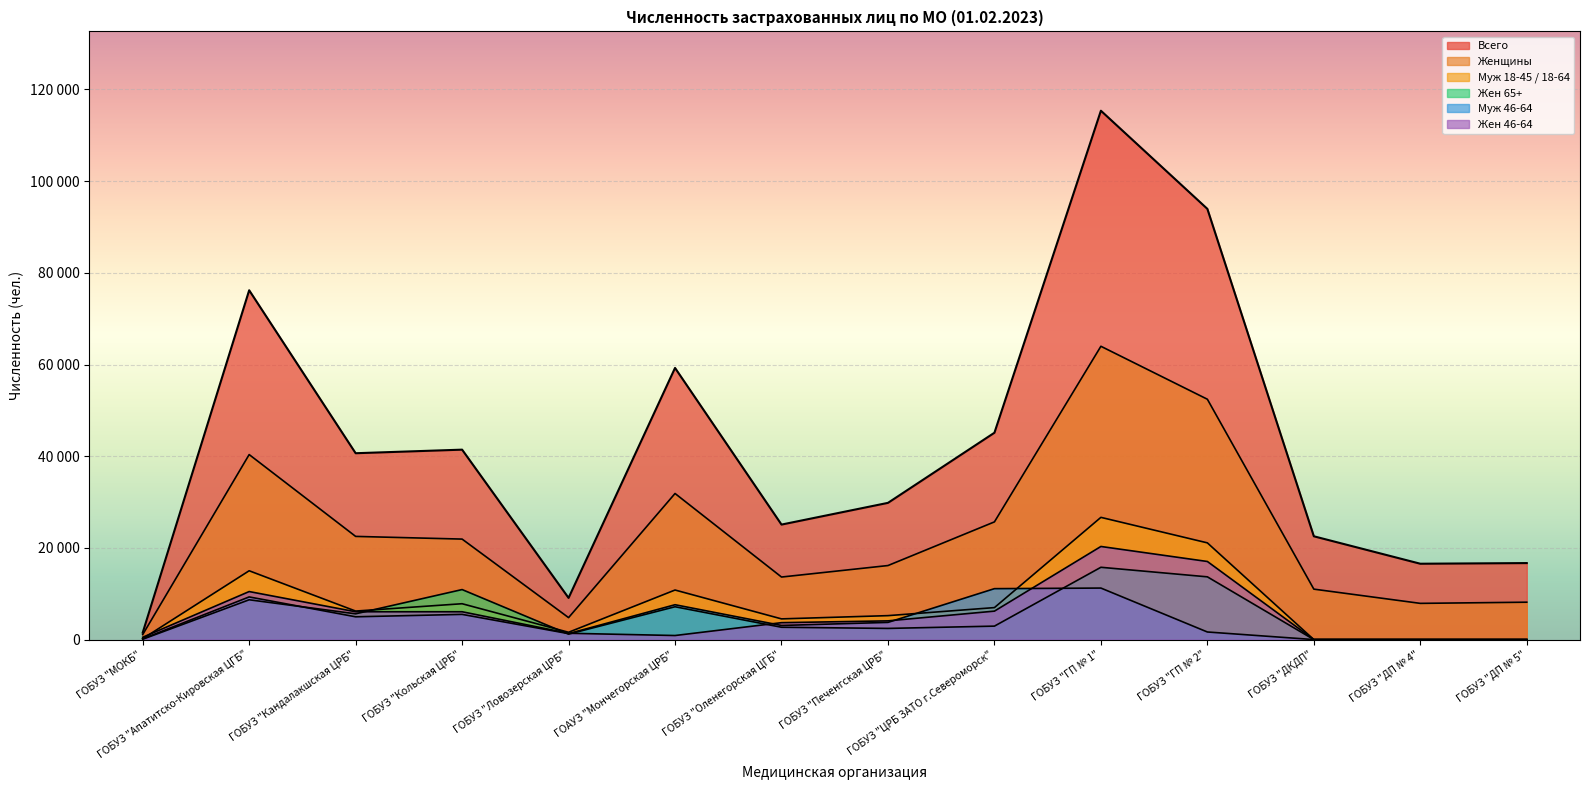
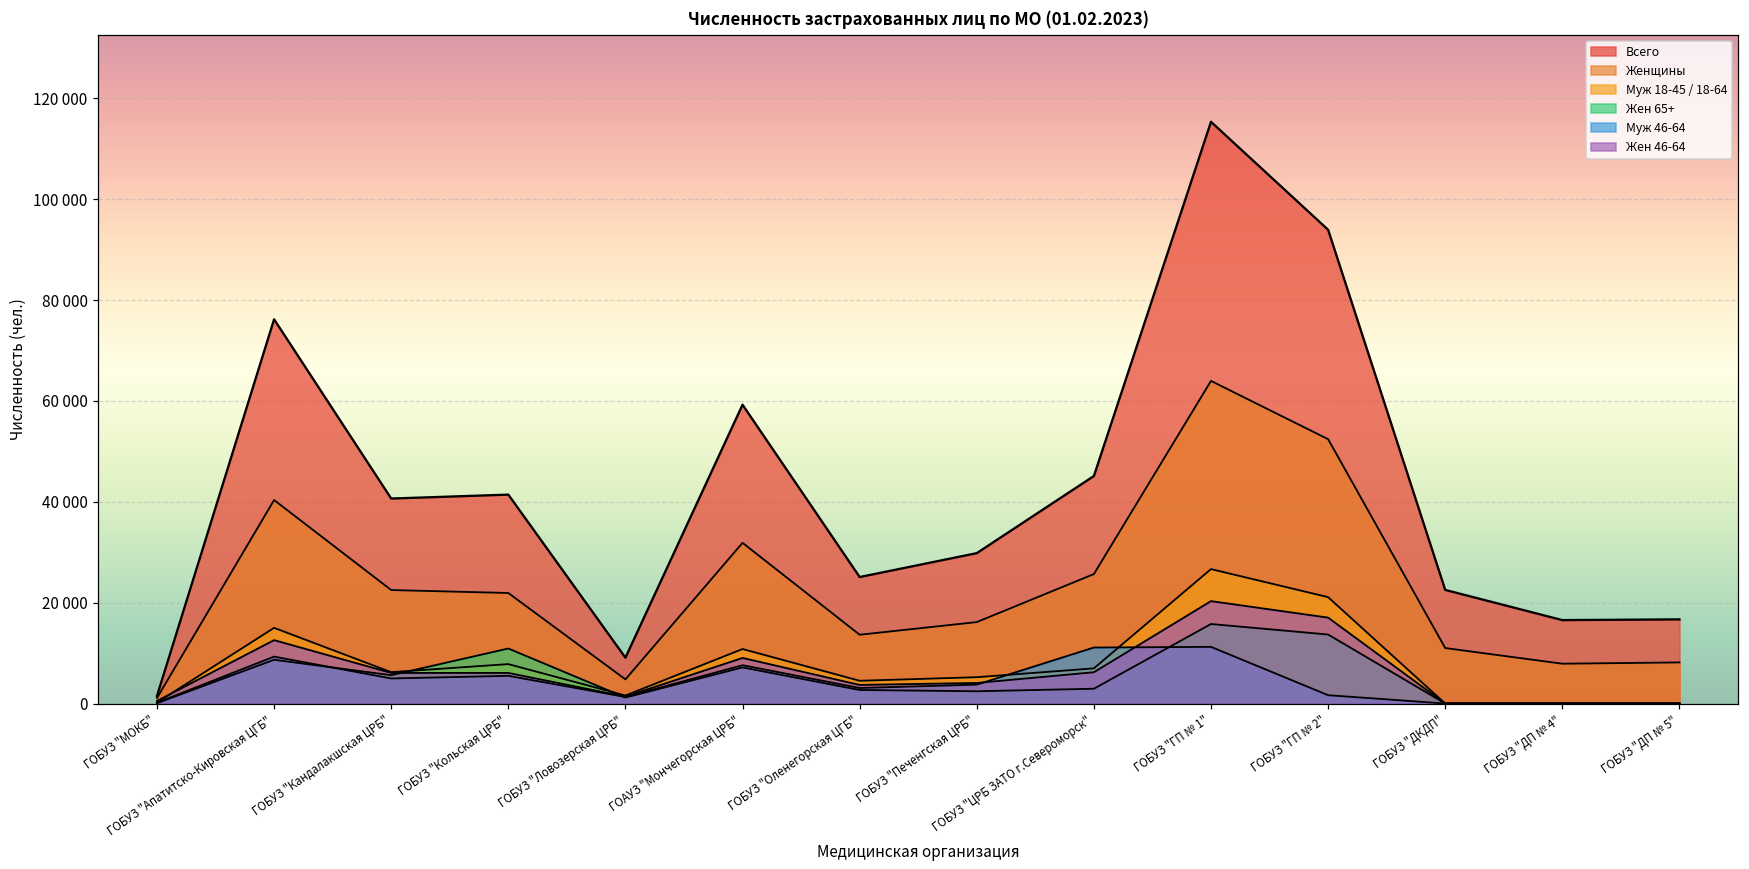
  {
    "Жен 65+": {
      "ГОБУЗ \"Апатитско-Кировская ЦГБ\"": 9000,
      "ГОБУЗ \"Кольская ЦРБ\"": 11000,
      "ГОБУЗ \"Печенгская ЦРБ\"": 2000,
      "ГОБУЗ \"ЦРБ ЗАТО г.Североморск\"": 3000,
      "ГОБУЗ \"ГП № 1\"": 16000,
      "ГОБУЗ \"ГП № 2\"": 14000
    },
    "Муж 46-64": {
      "ГОБУЗ \"Апатитско-Кировская ЦГБ\"": 9000,
      "ГОБУЗ \"Кандалакшская ЦРБ\"": 5000,
      "ГОБУЗ \"Кольская ЦРБ\"": 5000,
      "ГОБУЗ \"ЦРБ ЗАТО г.Североморск\"": 11000,
      "ГОБУЗ \"ГП № 1\"": 11000,
      "ГОБУЗ \"ГП № 2\"": 2000
    },
    "Жен 46-64": {
-     "ГОБУЗ \"Апатитско-Кировская ЦГБ\"": 10000,
+     "ГОБУЗ \"Апатитско-Кировская ЦГБ\"": 13000,
      "ГОБУЗ \"Кольская ЦРБ\"": 6000,
-     "ГОАУЗ \"Мончегорская ЦРБ\"": 1000,
+     "ГОАУЗ \"Мончегорская ЦРБ\"": 9000,
      "ГОБУЗ \"Оленегорская ЦГБ\"": 4000,
      "ГОБУЗ \"ЦРБ ЗАТО г.Североморск\"": 6000,
      "ГОБУЗ \"ГП № 1\"": 20000,
      "ГОБУЗ \"ГП № 2\"": 17000
    }
  }
